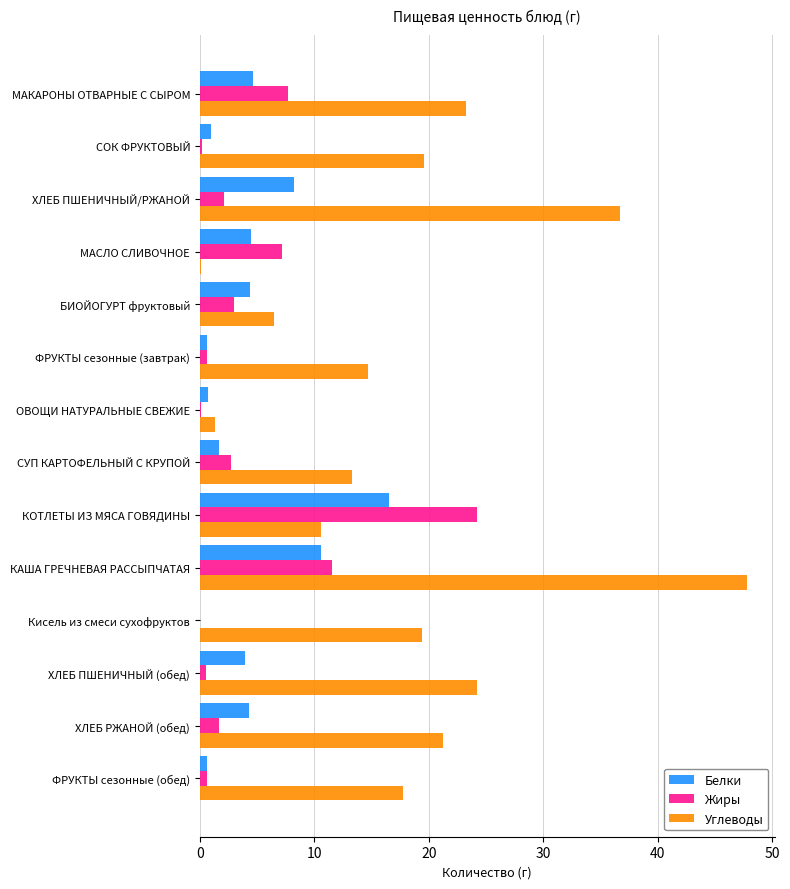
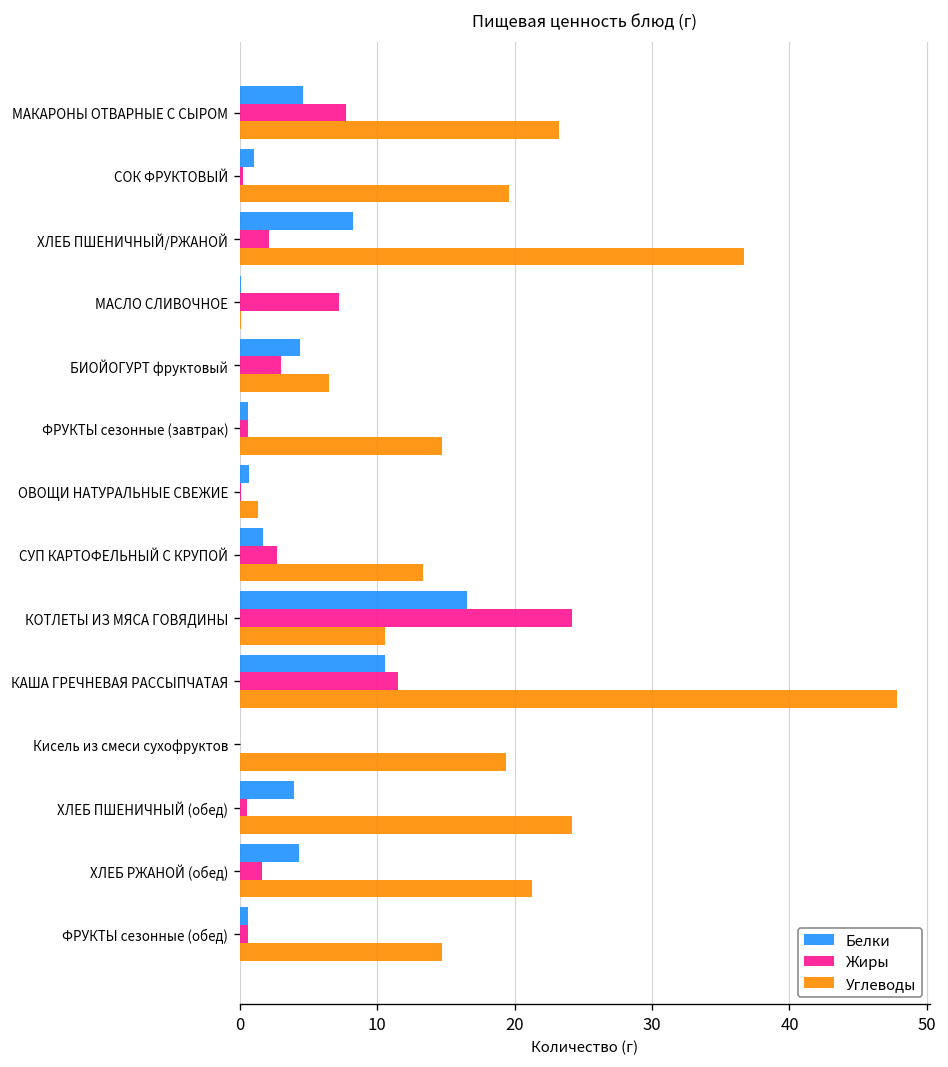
  {
    "Белки": {
      "МАКАРОНЫ ОТВАРНЫЕ С СЫРОМ": 4.6,
      "СОК ФРУКТОВЫЙ": 1.0,
      "ХЛЕБ ПШЕНИЧНЫЙ/РЖАНОЙ": 8.3,
-     "МАСЛО СЛИВОЧНОЕ": 4.5,
+     "МАСЛО СЛИВОЧНОЕ": 0.1,
      "БИОЙОГУРТ фруктовый": 4.4,
      "ФРУКТЫ сезонные (завтрак)": 0.6,
      "ОВОЩИ НАТУРАЛЬНЫЕ СВЕЖИЕ": 0.7,
      "СУП КАРТОФЕЛЬНЫЙ С КРУПОЙ": 1.7,
      "КОТЛЕТЫ ИЗ МЯСА ГОВЯДИНЫ": 16.5,
      "КАША ГРЕЧНЕВАЯ РАССЫПЧАТАЯ": 10.6,
      "Кисель из смеси сухофруктов": 0.0,
      "ХЛЕБ ПШЕНИЧНЫЙ (обед)": 4.0,
      "ХЛЕБ РЖАНОЙ (обед)": 4.3,
      "ФРУКТЫ сезонные (обед)": 0.6
    },
    "Жиры": {
      "МАКАРОНЫ ОТВАРНЫЕ С СЫРОМ": 7.7,
      "ХЛЕБ ПШЕНИЧНЫЙ/РЖАНОЙ": 2.2,
      "МАСЛО СЛИВОЧНОЕ": 7.2,
      "БИОЙОГУРТ фруктовый": 3.0,
      "ФРУКТЫ сезонные (завтрак)": 0.6,
      "СУП КАРТОФЕЛЬНЫЙ С КРУПОЙ": 2.7,
      "КОТЛЕТЫ ИЗ МЯСА ГОВЯДИНЫ": 24.2,
      "КАША ГРЕЧНЕВАЯ РАССЫПЧАТАЯ": 11.5,
      "Кисель из смеси сухофруктов": 0.0,
      "ХЛЕБ ПШЕНИЧНЫЙ (обед)": 0.5,
      "ХЛЕБ РЖАНОЙ (обед)": 1.7,
      "ФРУКТЫ сезонные (обед)": 0.6
    },
    "Углеводы": {
      "МАКАРОНЫ ОТВАРНЫЕ С СЫРОМ": 23.2,
      "СОК ФРУКТОВЫЙ": 19.6,
      "ХЛЕБ ПШЕНИЧНЫЙ/РЖАНОЙ": 36.7,
      "БИОЙОГУРТ фруктовый": 6.5,
      "ФРУКТЫ сезонные (завтрак)": 14.7,
      "ОВОЩИ НАТУРАЛЬНЫЕ СВЕЖИЕ": 1.3,
      "СУП КАРТОФЕЛЬНЫЙ С КРУПОЙ": 13.3,
      "КОТЛЕТЫ ИЗ МЯСА ГОВЯДИНЫ": 10.6,
      "КАША ГРЕЧНЕВАЯ РАССЫПЧАТАЯ": 47.8,
      "Кисель из смеси сухофруктов": 19.4,
      "ХЛЕБ ПШЕНИЧНЫЙ (обед)": 24.2,
      "ХЛЕБ РЖАНОЙ (обед)": 21.3,
-     "ФРУКТЫ сезонные (обед)": 17.7
+     "ФРУКТЫ сезонные (обед)": 14.7
    }
  }
